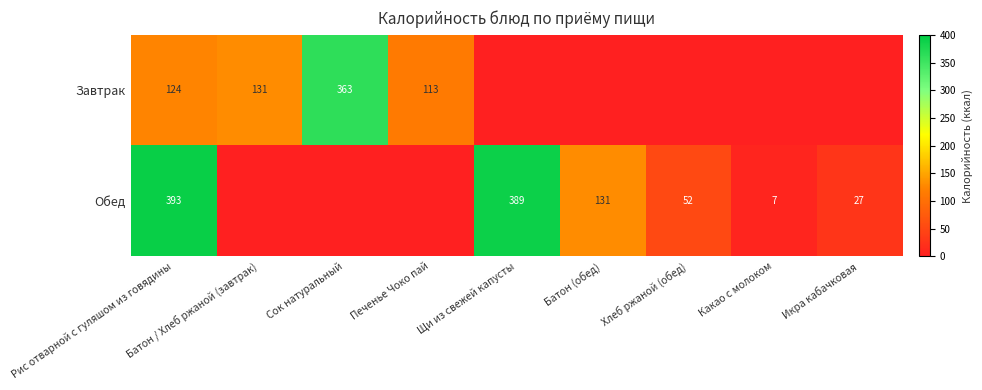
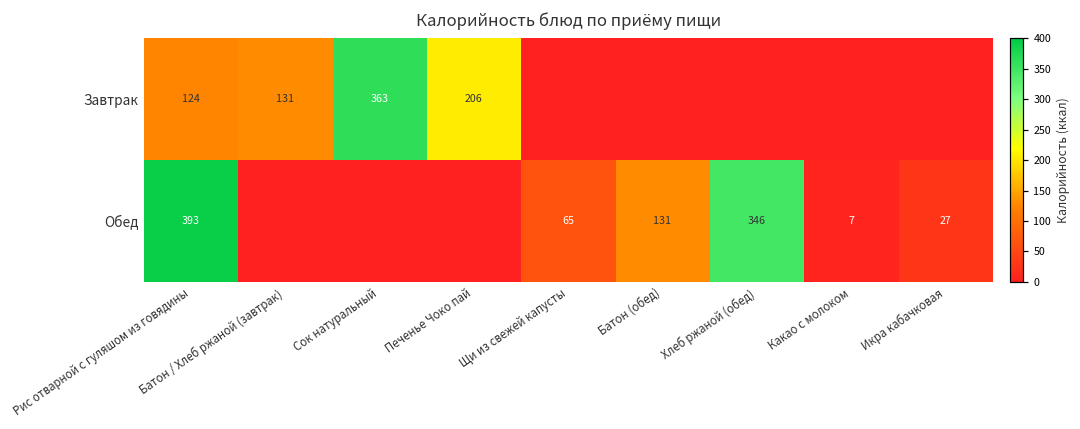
  {
    "Завтрак": {
      "Рис отварной с гуляшом из говядины": 124,
      "Батон / Хлеб ржаной (завтрак)": 131,
      "Сок натуральный": 363,
-     "Печенье Чоко пай": 113
+     "Печенье Чоко пай": 206
    },
    "Обед": {
      "Рис отварной с гуляшом из говядины": 393,
-     "Щи из свежей капусты": 389,
+     "Щи из свежей капусты": 65,
      "Батон (обед)": 131,
-     "Хлеб ржаной (обед)": 52,
+     "Хлеб ржаной (обед)": 346,
      "Какао с молоком": 7,
      "Икра кабачковая": 27
    }
  }
